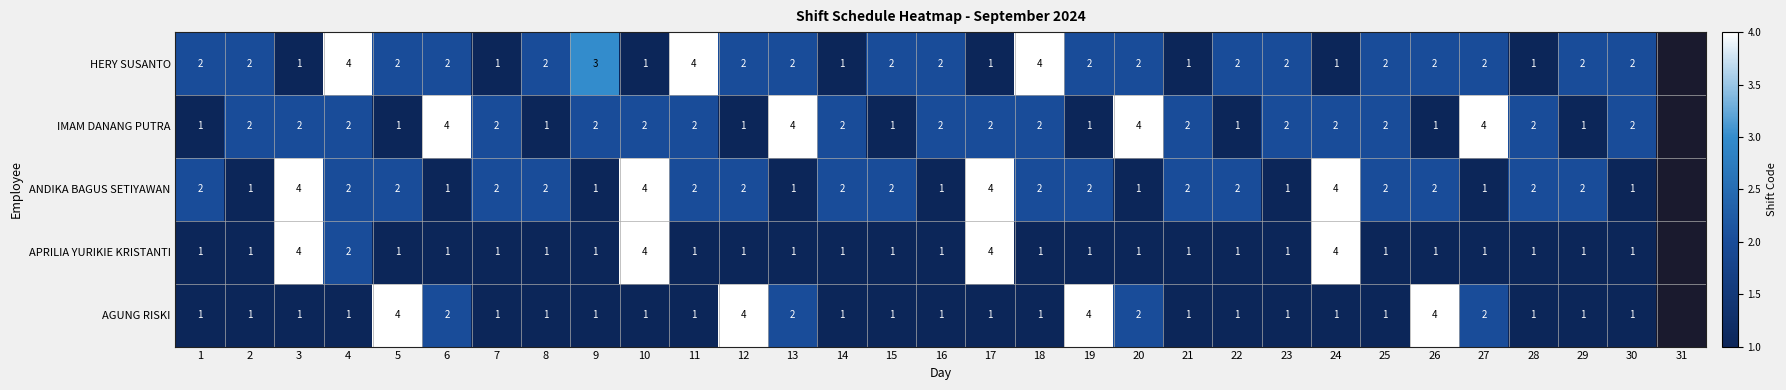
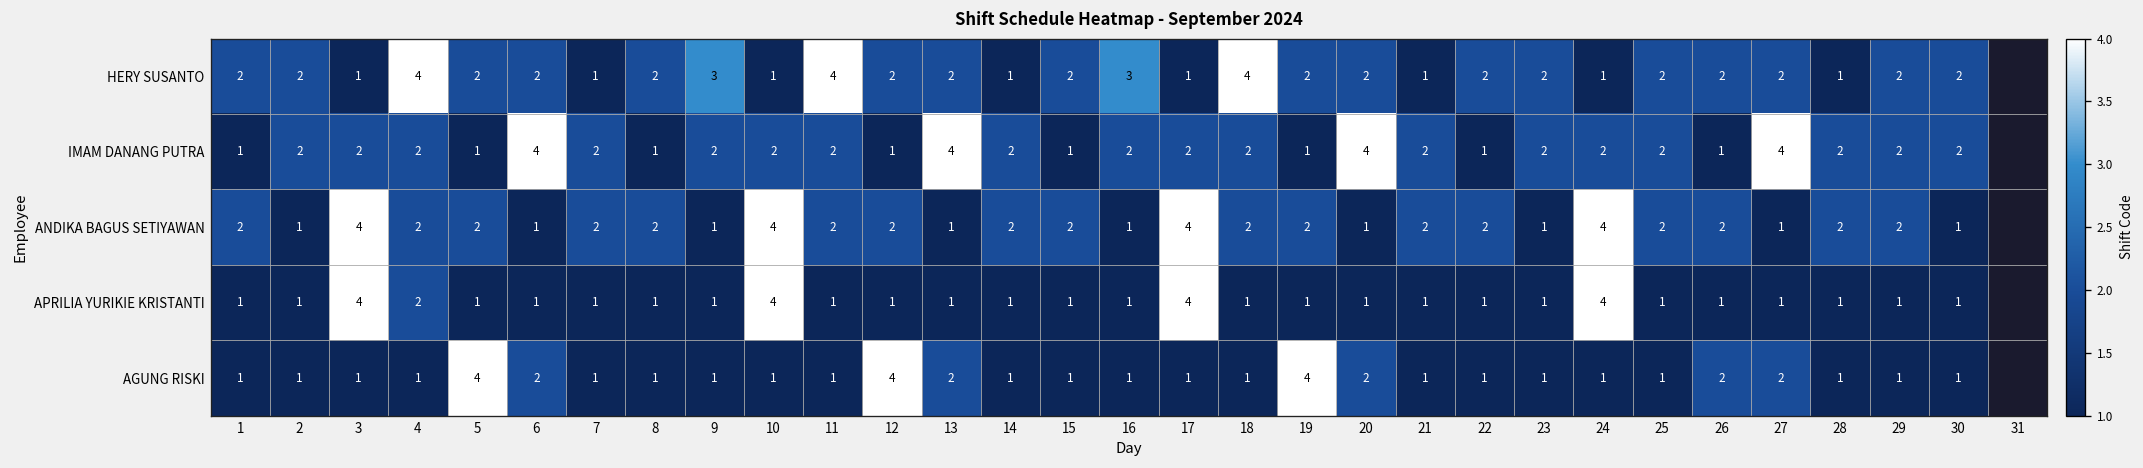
  {
    "HERY SUSANTO": {
      "1": 2,
      "2": 2,
      "3": 1,
      "4": 4,
      "5": 2,
      "6": 2,
      "7": 1,
      "8": 2,
      "9": 3,
      "10": 1,
      "11": 4,
      "12": 2,
      "13": 2,
      "14": 1,
      "15": 2,
-     "16": 2,
+     "16": 3,
      "17": 1,
      "18": 4,
      "19": 2,
      "20": 2,
      "21": 1,
      "22": 2,
      "23": 2,
      "24": 1,
      "25": 2,
      "26": 2,
      "27": 2,
      "28": 1,
      "29": 2,
      "30": 2
    },
    "IMAM DANANG PUTRA": {
      "1": 1,
      "2": 2,
      "3": 2,
      "4": 2,
      "5": 1,
      "6": 4,
      "7": 2,
      "8": 1,
      "9": 2,
      "10": 2,
      "11": 2,
      "12": 1,
      "13": 4,
      "14": 2,
      "15": 1,
      "16": 2,
      "17": 2,
      "18": 2,
      "19": 1,
      "20": 4,
      "21": 2,
      "22": 1,
      "23": 2,
      "24": 2,
      "25": 2,
      "26": 1,
      "27": 4,
      "28": 2,
-     "29": 1,
+     "29": 2,
      "30": 2
    },
    "ANDIKA BAGUS SETIYAWAN": {
      "1": 2,
      "2": 1,
      "3": 4,
      "4": 2,
      "5": 2,
      "6": 1,
      "7": 2,
      "8": 2,
      "9": 1,
      "10": 4,
      "11": 2,
      "12": 2,
      "13": 1,
      "14": 2,
      "15": 2,
      "16": 1,
      "17": 4,
      "18": 2,
      "19": 2,
      "20": 1,
      "21": 2,
      "22": 2,
      "23": 1,
      "24": 4,
      "25": 2,
      "26": 2,
      "27": 1,
      "28": 2,
      "29": 2,
      "30": 1
    },
    "APRILIA YURIKIE KRISTANTI": {
      "1": 1,
      "2": 1,
      "3": 4,
      "4": 2,
      "5": 1,
      "6": 1,
      "7": 1,
      "8": 1,
      "9": 1,
      "10": 4,
      "11": 1,
      "12": 1,
      "13": 1,
      "14": 1,
      "15": 1,
      "16": 1,
      "17": 4,
      "18": 1,
      "19": 1,
      "20": 1,
      "21": 1,
      "22": 1,
      "23": 1,
      "24": 4,
      "25": 1,
      "26": 1,
      "27": 1,
      "28": 1,
      "29": 1,
      "30": 1
    },
    "AGUNG RISKI": {
      "1": 1,
      "2": 1,
      "3": 1,
      "4": 1,
      "5": 4,
      "6": 2,
      "7": 1,
      "8": 1,
      "9": 1,
      "10": 1,
      "11": 1,
      "12": 4,
      "13": 2,
      "14": 1,
      "15": 1,
      "16": 1,
      "17": 1,
      "18": 1,
      "19": 4,
      "20": 2,
      "21": 1,
      "22": 1,
      "23": 1,
      "24": 1,
      "25": 1,
-     "26": 4,
+     "26": 2,
      "27": 2,
      "28": 1,
      "29": 1,
      "30": 1
    }
  }
